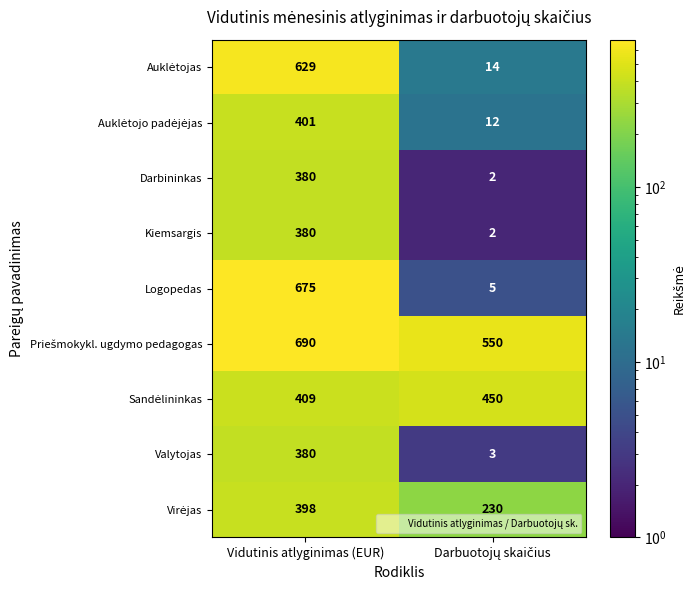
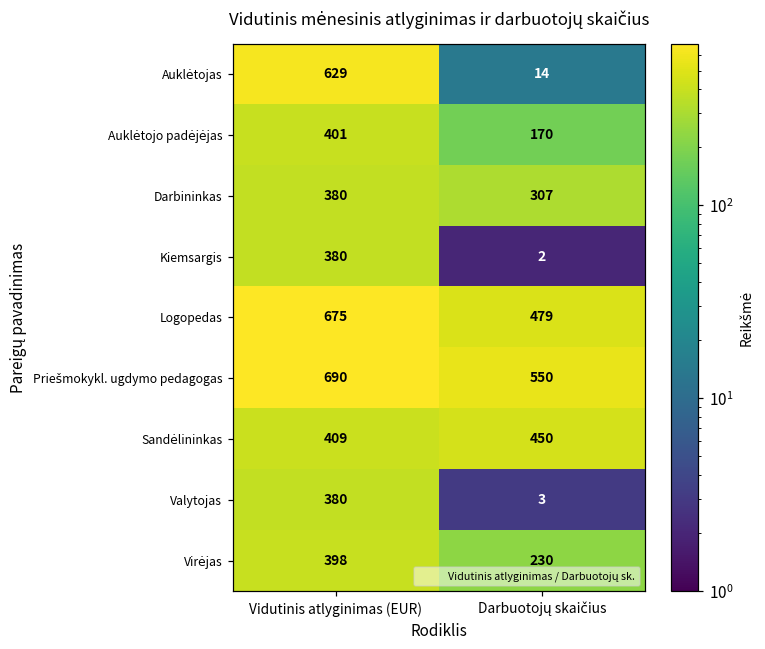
  {
    "Auklėtojas": {
      "Vidutinis atlyginimas (EUR)": 629,
      "Darbuotojų skaičius": 14
    },
    "Auklėtojo padėjėjas": {
      "Vidutinis atlyginimas (EUR)": 401,
-     "Darbuotojų skaičius": 12
+     "Darbuotojų skaičius": 170
    },
    "Darbininkas": {
      "Vidutinis atlyginimas (EUR)": 380,
-     "Darbuotojų skaičius": 2
+     "Darbuotojų skaičius": 307
    },
    "Kiemsargis": {
      "Vidutinis atlyginimas (EUR)": 380,
      "Darbuotojų skaičius": 2
    },
    "Logopedas": {
      "Vidutinis atlyginimas (EUR)": 675,
-     "Darbuotojų skaičius": 5
+     "Darbuotojų skaičius": 479
    },
    "Priešmokykl. ugdymo pedagogas": {
      "Vidutinis atlyginimas (EUR)": 690,
      "Darbuotojų skaičius": 550
    },
    "Sandėlininkas": {
      "Vidutinis atlyginimas (EUR)": 409,
      "Darbuotojų skaičius": 450
    },
    "Valytojas": {
      "Vidutinis atlyginimas (EUR)": 380,
      "Darbuotojų skaičius": 3
    },
    "Virėjas": {
      "Vidutinis atlyginimas (EUR)": 398
    }
  }
